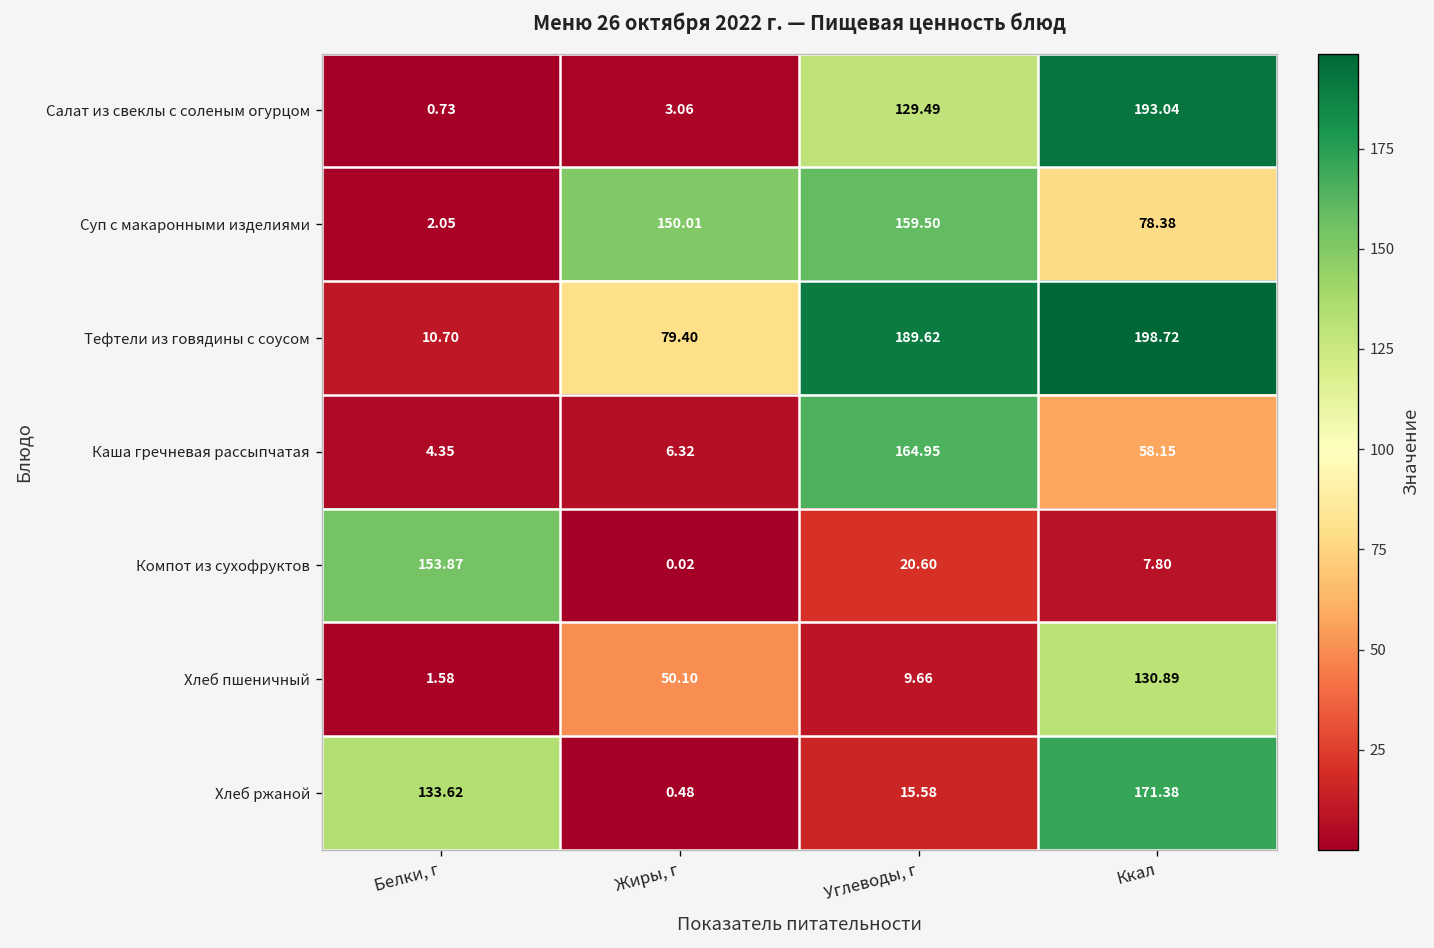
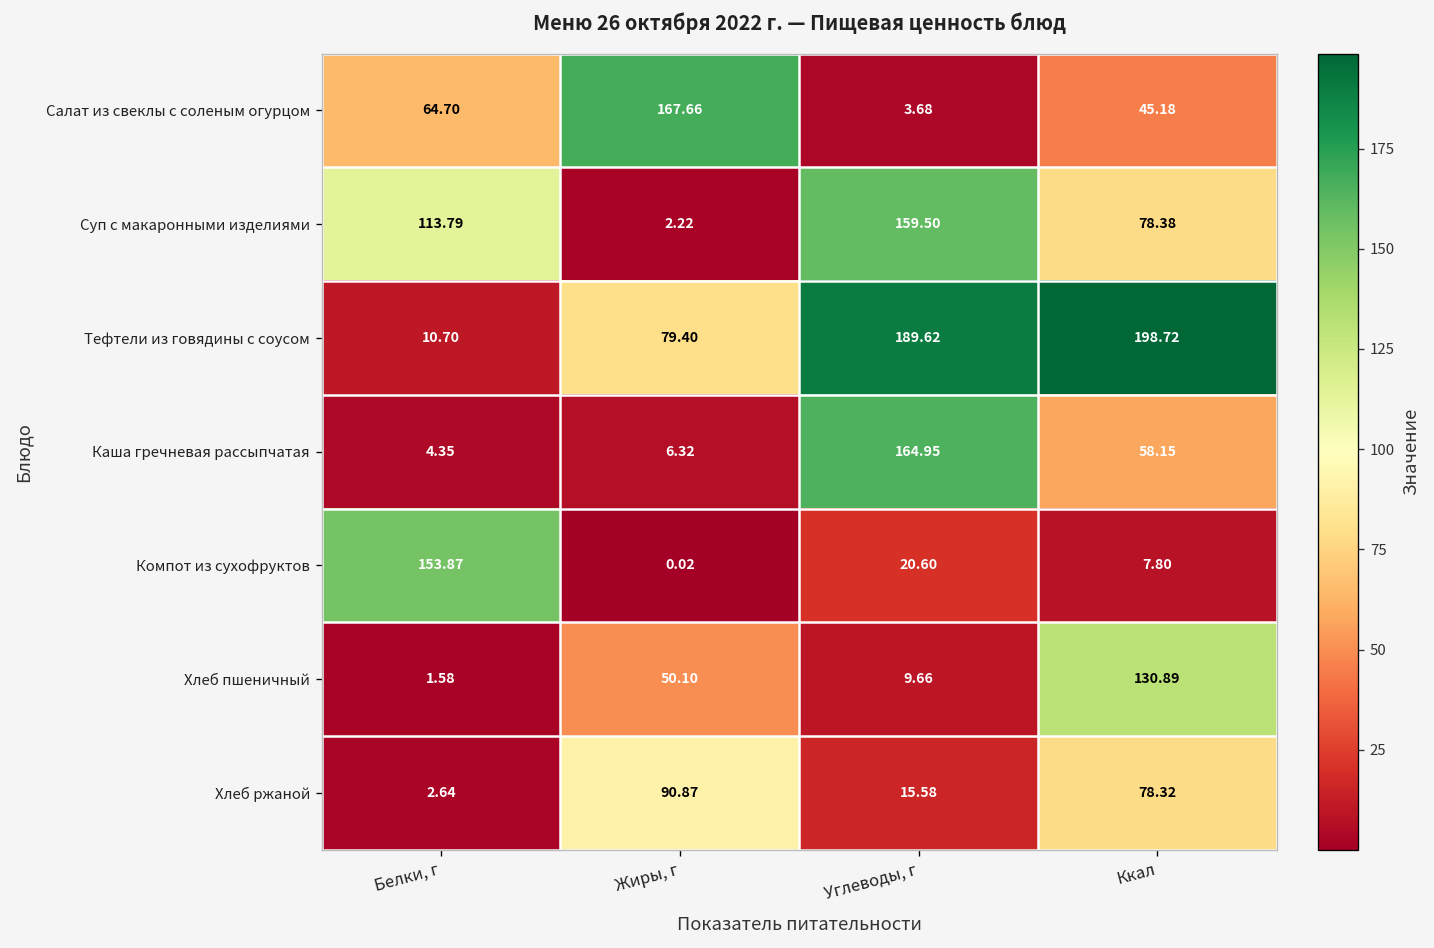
  {
    "Салат из свеклы с соленым огурцом": {
-     "Белки, г": 0.73,
-     "Жиры, г": 3.06,
-     "Углеводы, г": 129.49,
-     "Ккал": 193.04
+     "Белки, г": 64.70,
+     "Жиры, г": 167.66,
+     "Углеводы, г": 3.68,
+     "Ккал": 45.18
    },
    "Суп с макаронными изделиями": {
-     "Белки, г": 2.05,
-     "Жиры, г": 150.01,
+     "Белки, г": 113.79,
+     "Жиры, г": 2.22,
      "Углеводы, г": 159.50,
      "Ккал": 78.38
    },
    "Тефтели из говядины с соусом": {
      "Белки, г": 10.70,
      "Жиры, г": 79.40,
      "Углеводы, г": 189.62,
      "Ккал": 198.72
    },
    "Каша гречневая рассыпчатая": {
      "Белки, г": 4.35,
      "Жиры, г": 6.32,
      "Углеводы, г": 164.95,
      "Ккал": 58.15
    },
    "Компот из сухофруктов": {
      "Белки, г": 153.87,
      "Жиры, г": 0.02,
      "Углеводы, г": 20.60,
      "Ккал": 7.80
    },
    "Хлеб пшеничный": {
      "Белки, г": 1.58,
      "Жиры, г": 50.10,
      "Углеводы, г": 9.66,
      "Ккал": 130.89
    },
    "Хлеб ржаной": {
-     "Белки, г": 133.62,
-     "Жиры, г": 0.48,
+     "Белки, г": 2.64,
+     "Жиры, г": 90.87,
      "Углеводы, г": 15.58,
-     "Ккал": 171.38
+     "Ккал": 78.32
    }
  }
